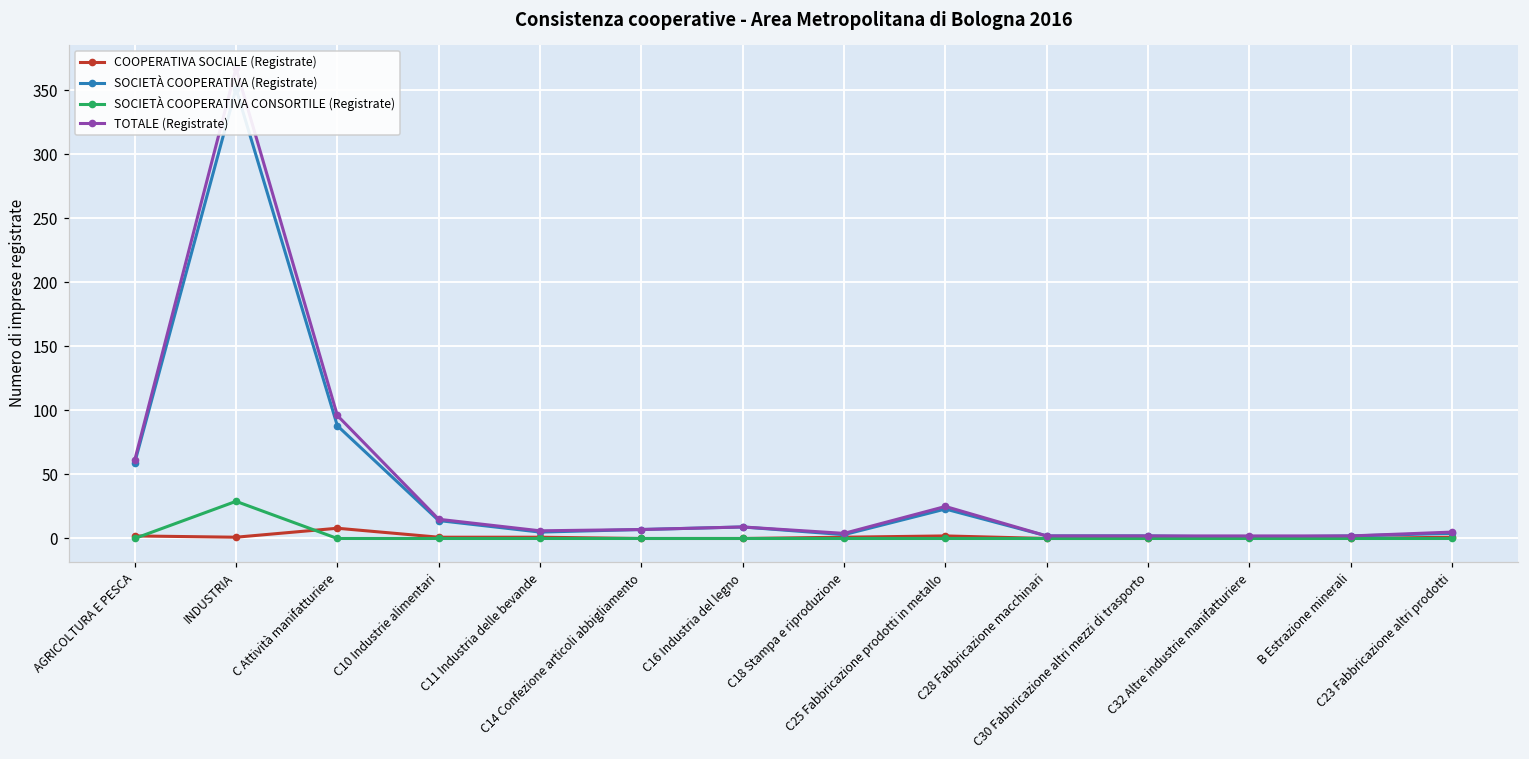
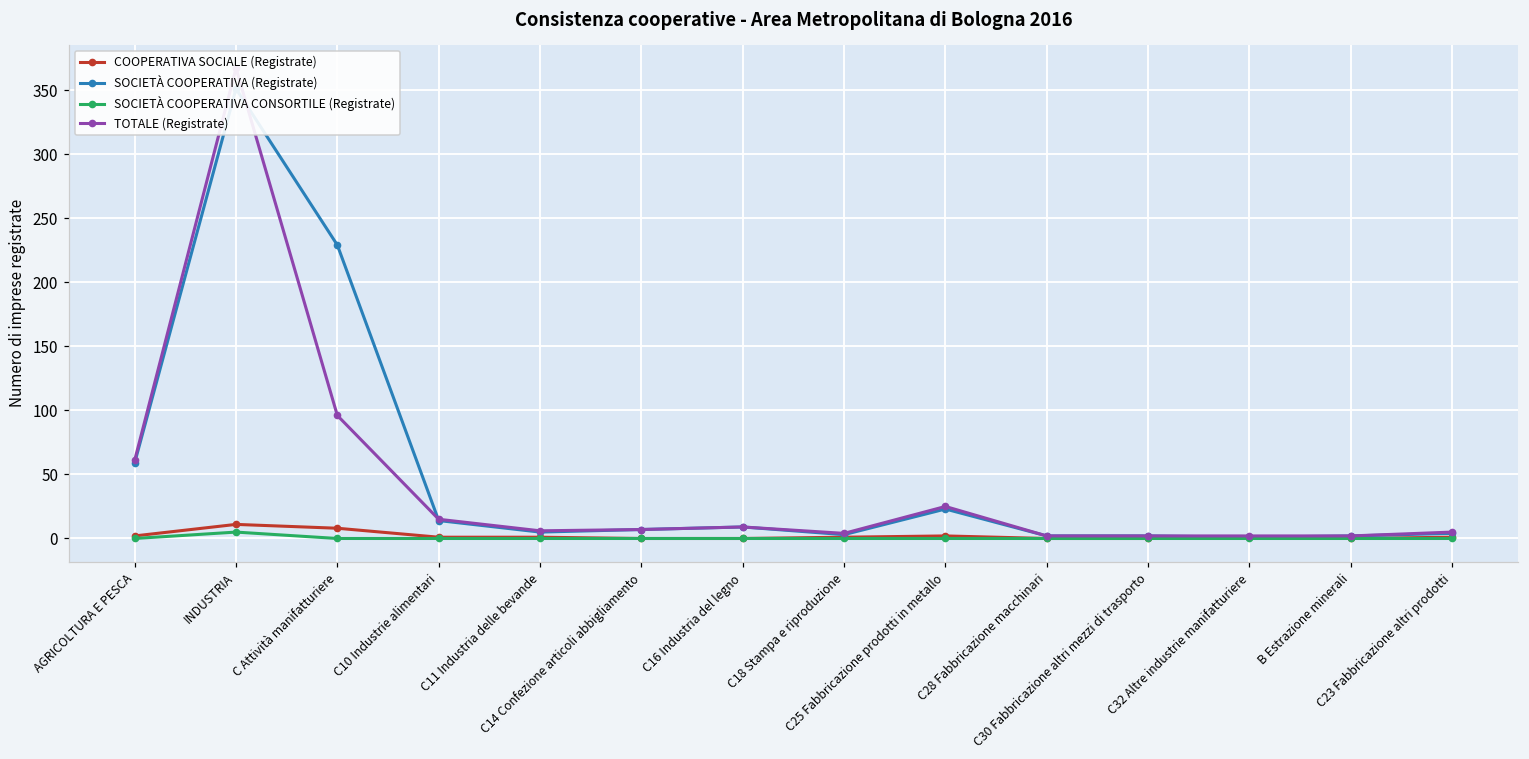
  {
    "COOPERATIVA SOCIALE (Registrate)": {
-     "INDUSTRIA": 1,
+     "INDUSTRIA": 11,
      "C Attività manifatturiere": 8
    },
    "SOCIETÀ COOPERATIVA (Registrate)": {
-     "C Attività manifatturiere": 88
+     "C Attività manifatturiere": 229
    },
    "SOCIETÀ COOPERATIVA CONSORTILE (Registrate)": {
-     "INDUSTRIA": 29,
+     "INDUSTRIA": 5,
      "C Attività manifatturiere": 0
    },
    "TOTALE (Registrate)": {
      "C Attività manifatturiere": 96
    }
  }
